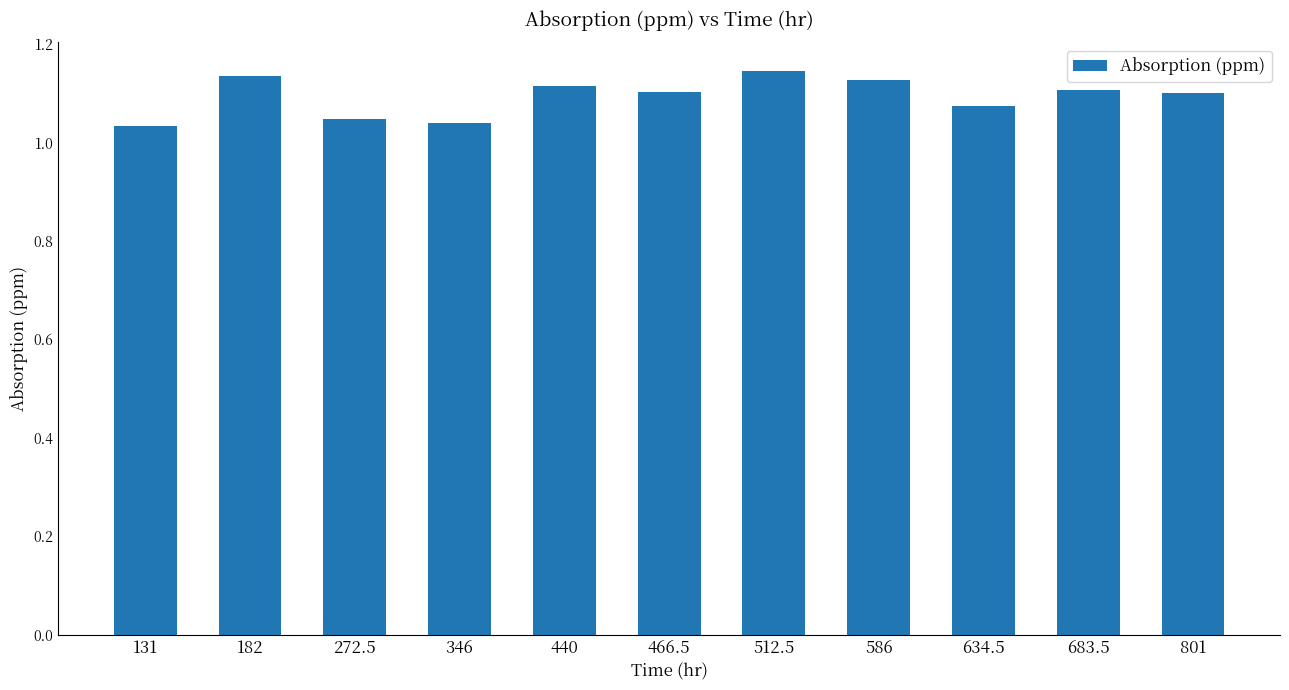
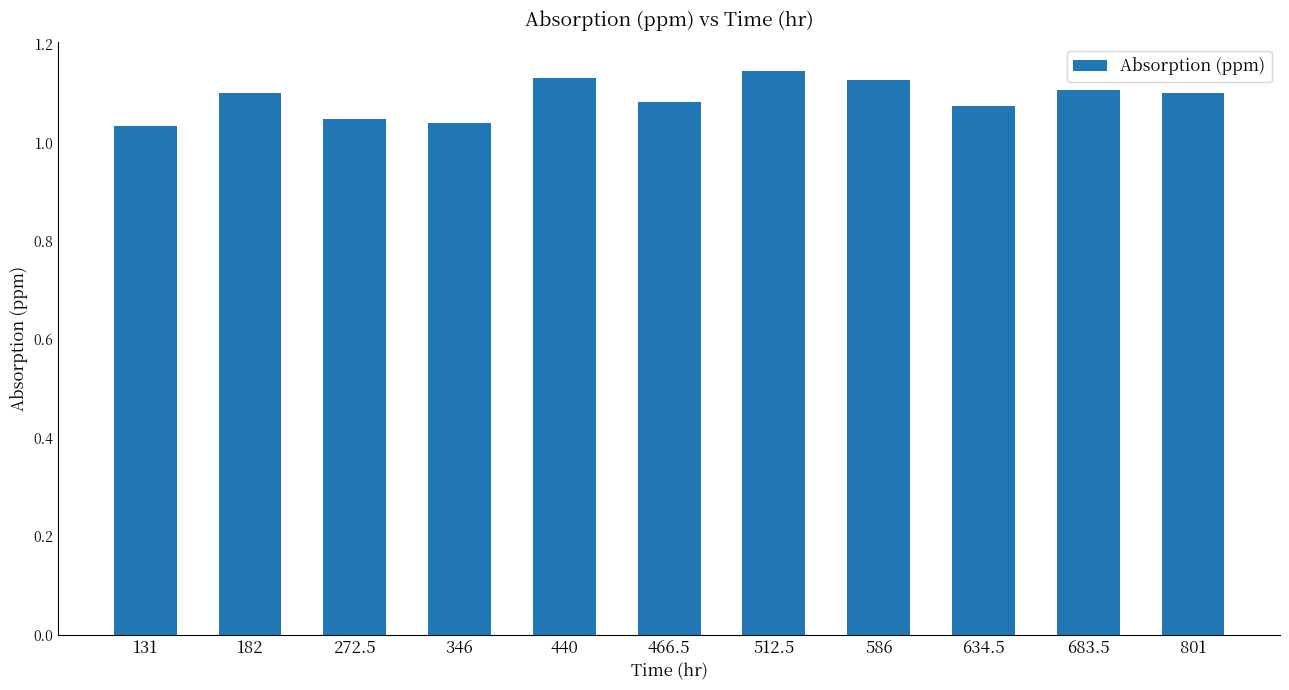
  {
    "131": 1.03,
-   "182": 1.14,
+   "182": 1.10,
    "272.5": 1.05,
    "346": 1.04,
-   "440": 1.11,
-   "466.5": 1.10,
+   "440": 1.13,
+   "466.5": 1.08,
    "512.5": 1.15,
    "586": 1.13,
    "634.5": 1.07,
    "683.5": 1.11,
    "801": 1.10
  }
